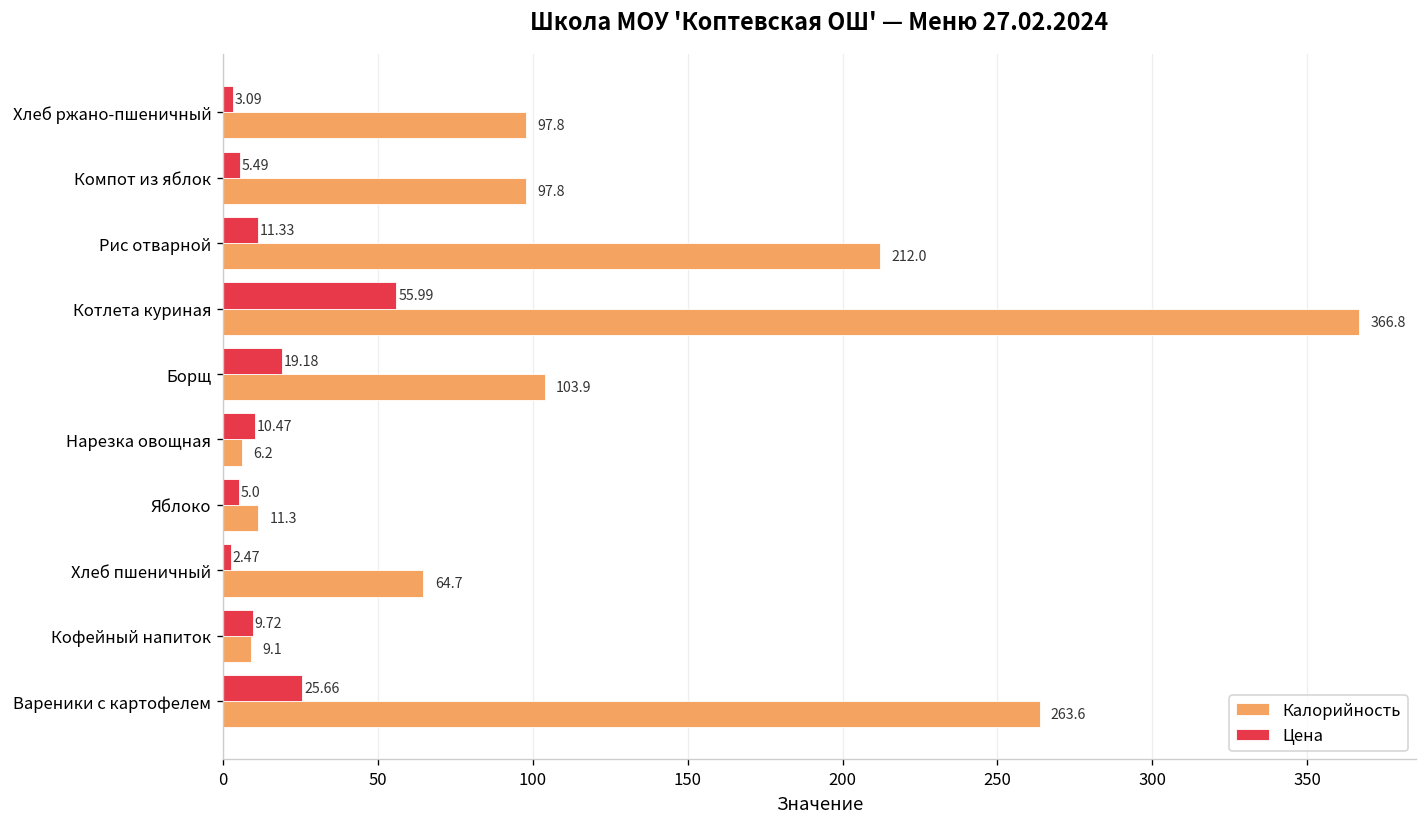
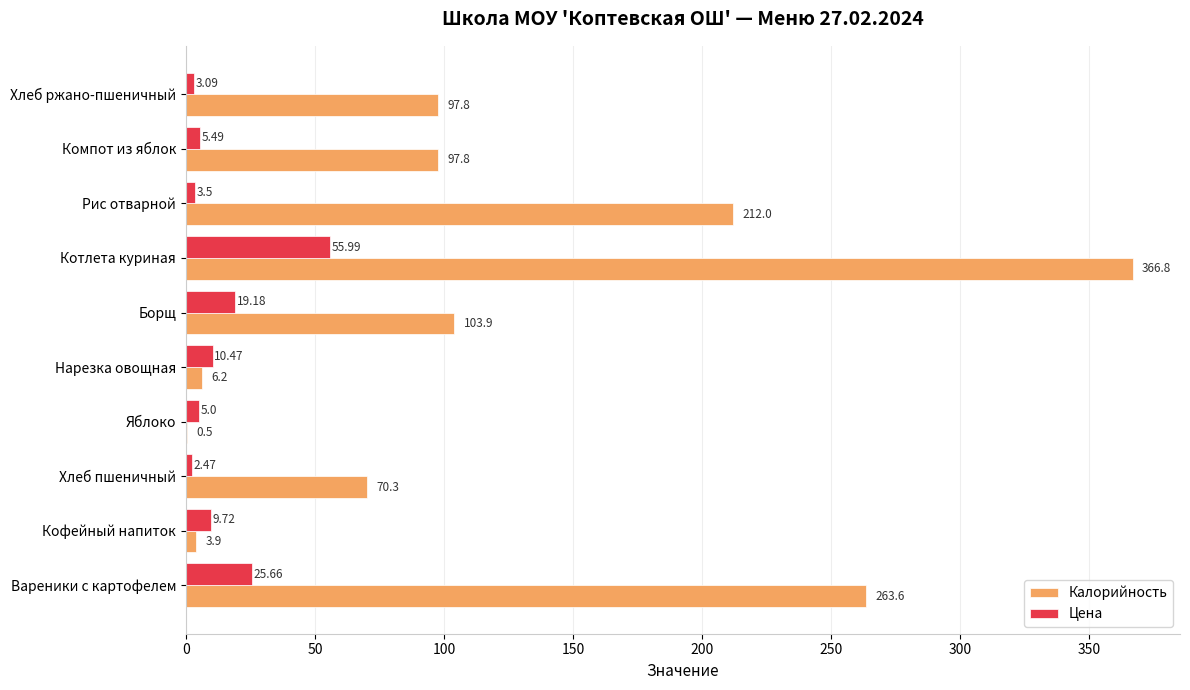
  {
    "Калорийность": {
      "Хлеб ржано-пшеничный": 97.8,
      "Компот из яблок": 97.8,
      "Рис отварной": 212.0,
      "Котлета куриная": 366.8,
      "Борщ": 103.9,
      "Нарезка овощная": 6.2,
-     "Яблоко": 11.3,
-     "Хлеб пшеничный": 64.7,
-     "Кофейный напиток": 9.1,
+     "Яблоко": 0.5,
+     "Хлеб пшеничный": 70.3,
+     "Кофейный напиток": 3.9,
      "Вареники с картофелем": 263.6
    },
    "Цена": {
      "Хлеб ржано-пшеничный": 3.09,
      "Компот из яблок": 5.49,
-     "Рис отварной": 11.33,
+     "Рис отварной": 3.5,
      "Котлета куриная": 55.99,
      "Борщ": 19.18,
      "Нарезка овощная": 10.47,
      "Яблоко": 5.0,
      "Хлеб пшеничный": 2.47,
      "Кофейный напиток": 9.72,
      "Вареники с картофелем": 25.66
    }
  }
